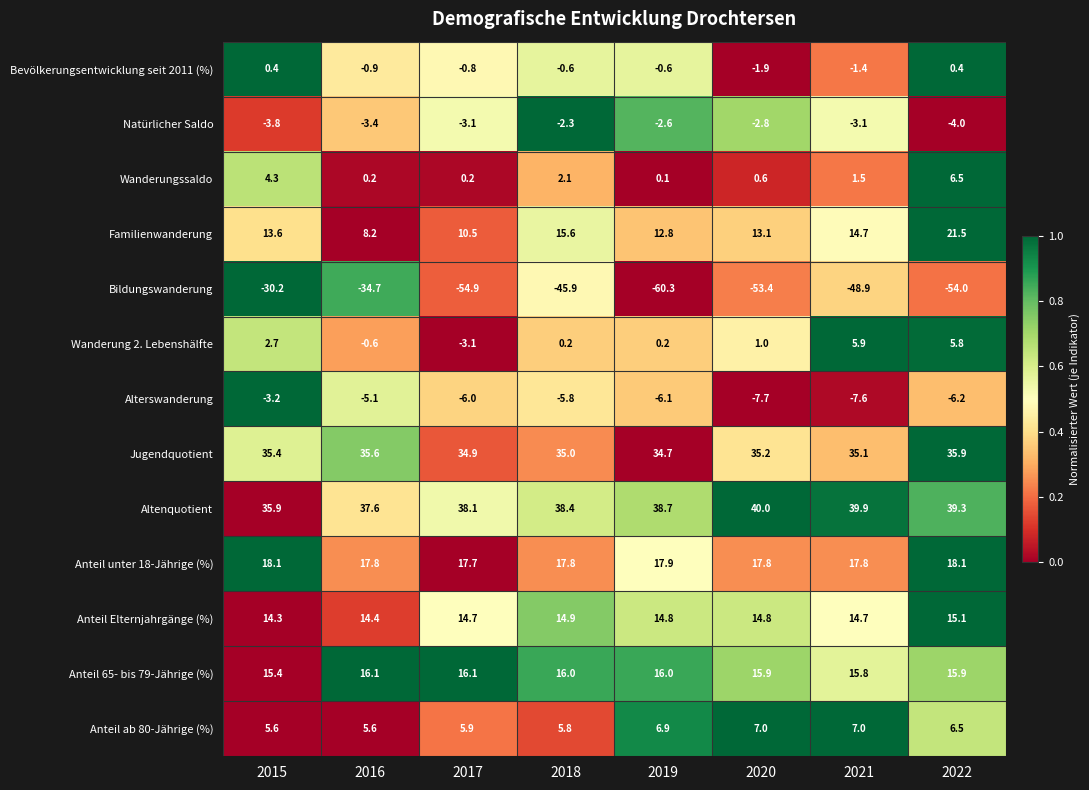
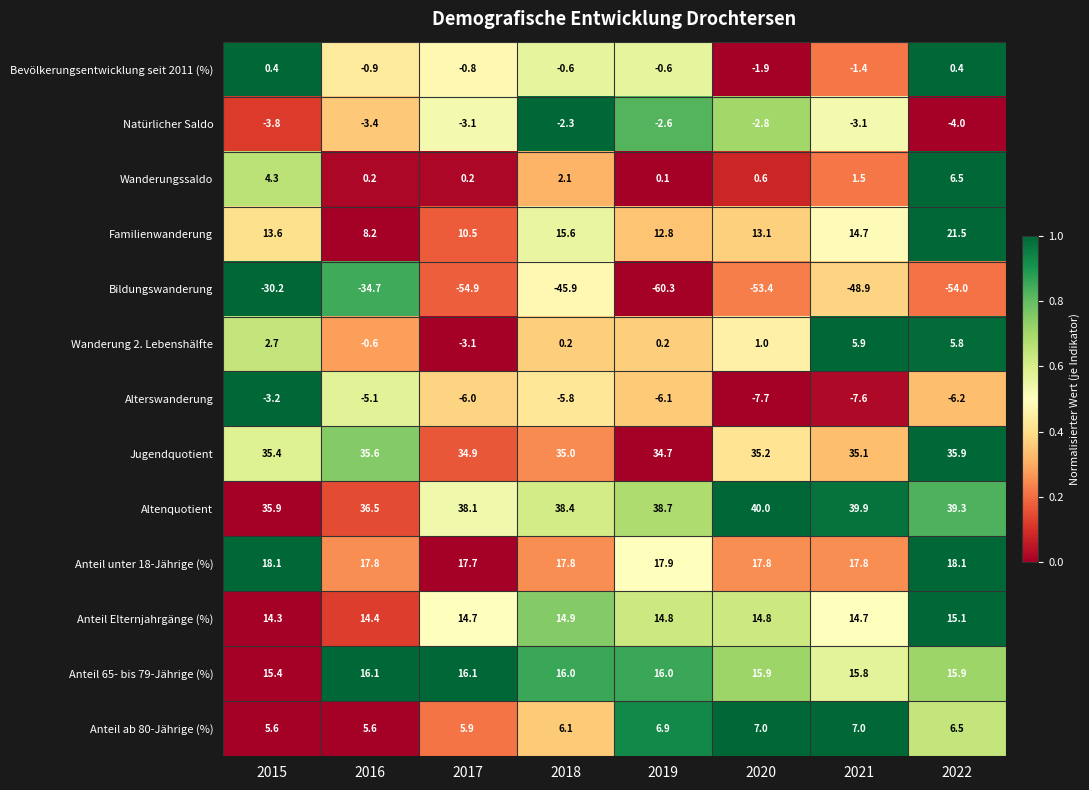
  {
    "Bevölkerungsentwicklung seit 2011 (%)": {
      "2015": 0.4,
      "2016": -0.9,
      "2017": -0.8,
      "2018": -0.6,
      "2019": -0.6,
      "2020": -1.9,
      "2021": -1.4,
      "2022": 0.4
    },
    "Natürlicher Saldo": {
      "2015": -3.8,
      "2016": -3.4,
      "2017": -3.1,
      "2018": -2.3,
      "2019": -2.6,
      "2020": -2.8,
      "2021": -3.1,
      "2022": -4.0
    },
    "Wanderungssaldo": {
      "2015": 4.3,
      "2016": 0.2,
      "2017": 0.2,
      "2018": 2.1,
      "2019": 0.1,
      "2020": 0.6,
      "2021": 1.5,
      "2022": 6.5
    },
    "Familienwanderung": {
      "2015": 13.6,
      "2016": 8.2,
      "2017": 10.5,
      "2018": 15.6,
      "2019": 12.8,
      "2020": 13.1,
      "2021": 14.7,
      "2022": 21.5
    },
    "Bildungswanderung": {
      "2015": -30.2,
      "2016": -34.7,
      "2017": -54.9,
      "2018": -45.9,
      "2019": -60.3,
      "2020": -53.4,
      "2021": -48.9,
      "2022": -54.0
    },
    "Wanderung 2. Lebenshälfte": {
      "2015": 2.7,
      "2016": -0.6,
      "2017": -3.1,
      "2018": 0.2,
      "2019": 0.2,
      "2020": 1.0,
      "2021": 5.9,
      "2022": 5.8
    },
    "Alterswanderung": {
      "2015": -3.2,
      "2016": -5.1,
      "2017": -6.0,
      "2018": -5.8,
      "2019": -6.1,
      "2020": -7.7,
      "2021": -7.6,
      "2022": -6.2
    },
    "Jugendquotient": {
      "2015": 35.4,
      "2016": 35.6,
      "2017": 34.9,
      "2018": 35.0,
      "2019": 34.7,
      "2020": 35.2,
      "2021": 35.1,
      "2022": 35.9
    },
    "Altenquotient": {
      "2015": 35.9,
-     "2016": 37.6,
+     "2016": 36.5,
      "2017": 38.1,
      "2018": 38.4,
      "2019": 38.7,
      "2020": 40.0,
      "2021": 39.9,
      "2022": 39.3
    },
    "Anteil unter 18-Jährige (%)": {
      "2015": 18.1,
      "2016": 17.8,
      "2017": 17.7,
      "2018": 17.8,
      "2019": 17.9,
      "2020": 17.8,
      "2021": 17.8,
      "2022": 18.1
    },
    "Anteil Elternjahrgänge (%)": {
      "2015": 14.3,
      "2016": 14.4,
      "2017": 14.7,
      "2018": 14.9,
      "2019": 14.8,
      "2020": 14.8,
      "2021": 14.7,
      "2022": 15.1
    },
    "Anteil 65- bis 79-Jährige (%)": {
      "2015": 15.4,
      "2016": 16.1,
      "2017": 16.1,
      "2018": 16.0,
      "2019": 16.0,
      "2020": 15.9,
      "2021": 15.8,
      "2022": 15.9
    },
    "Anteil ab 80-Jährige (%)": {
      "2015": 5.6,
      "2016": 5.6,
      "2017": 5.9,
-     "2018": 5.8,
+     "2018": 6.1,
      "2019": 6.9,
      "2020": 7.0,
      "2021": 7.0,
      "2022": 6.5
    }
  }
